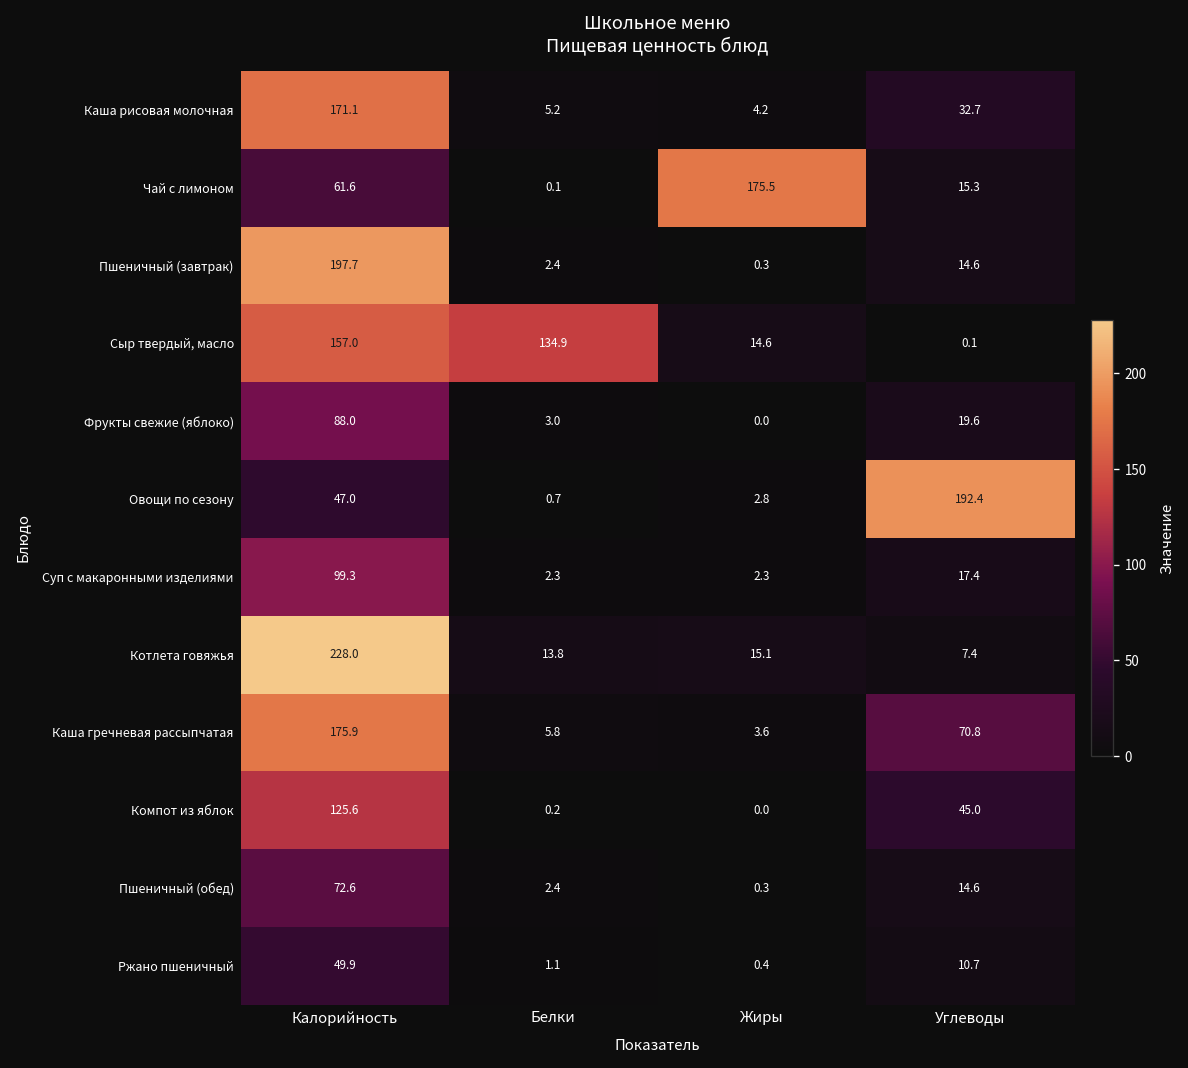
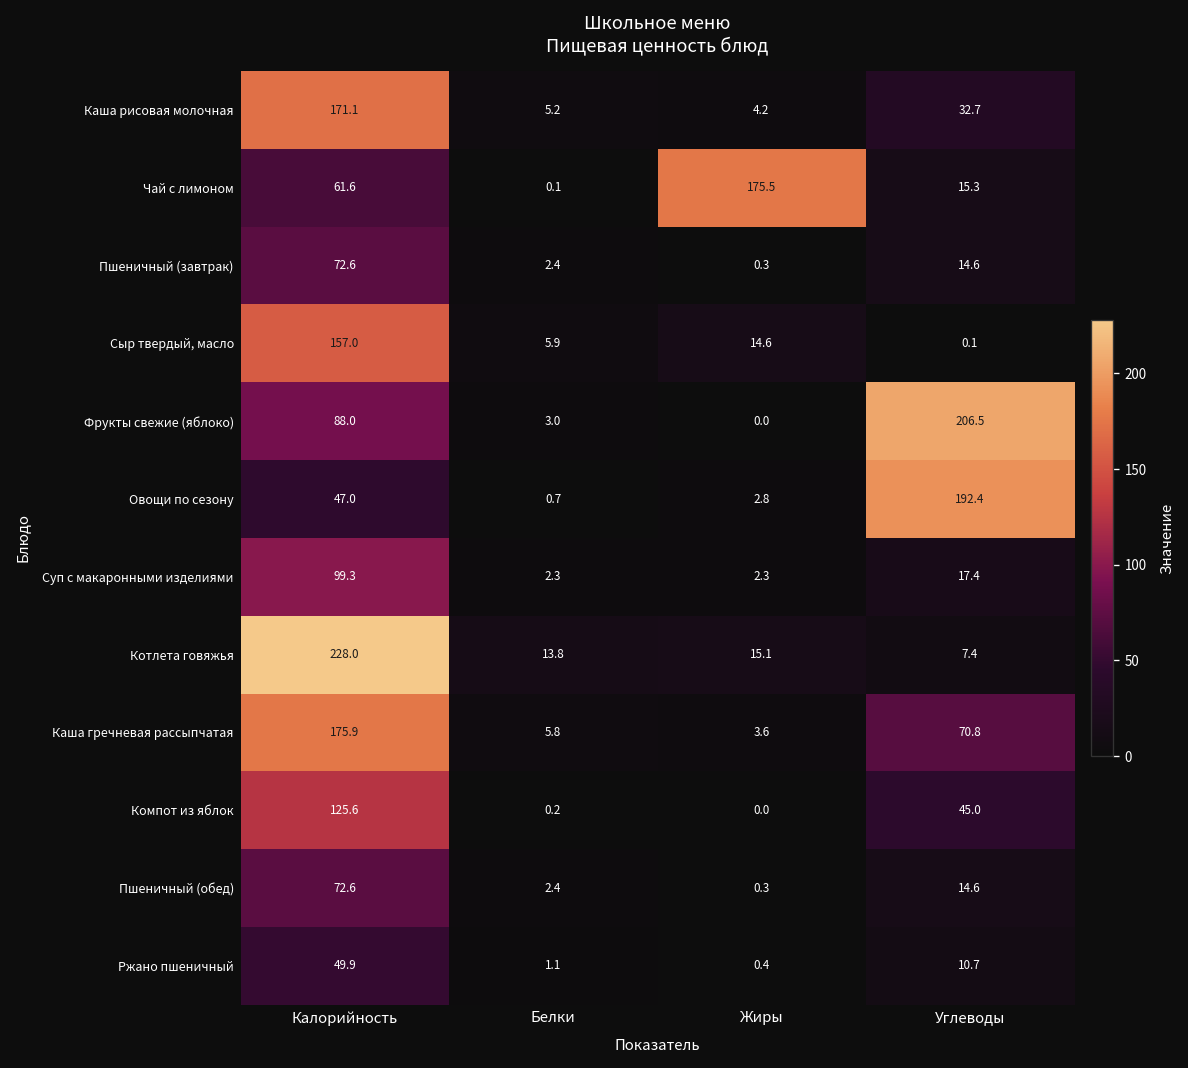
  {
    "Каша рисовая молочная": {
      "Калорийность": 171.1,
      "Белки": 5.2,
      "Жиры": 4.2,
      "Углеводы": 32.7
    },
    "Чай с лимоном": {
      "Калорийность": 61.6,
      "Белки": 0.1,
      "Жиры": 175.5,
      "Углеводы": 15.3
    },
    "Пшеничный (завтрак)": {
-     "Калорийность": 197.7,
+     "Калорийность": 72.6,
      "Белки": 2.4,
      "Жиры": 0.3,
      "Углеводы": 14.6
    },
    "Сыр твердый, масло": {
      "Калорийность": 157.0,
-     "Белки": 134.9,
+     "Белки": 5.9,
      "Жиры": 14.6,
      "Углеводы": 0.1
    },
    "Фрукты свежие (яблоко)": {
      "Калорийность": 88.0,
      "Белки": 3.0,
      "Жиры": 0.0,
-     "Углеводы": 19.6
+     "Углеводы": 206.5
    },
    "Овощи по сезону": {
      "Калорийность": 47.0,
      "Белки": 0.7,
      "Жиры": 2.8,
      "Углеводы": 192.4
    },
    "Суп с макаронными изделиями": {
      "Калорийность": 99.3,
      "Белки": 2.3,
      "Жиры": 2.3,
      "Углеводы": 17.4
    },
    "Котлета говяжья": {
      "Калорийность": 228.0,
      "Белки": 13.8,
      "Жиры": 15.1,
      "Углеводы": 7.4
    },
    "Каша гречневая рассыпчатая": {
      "Калорийность": 175.9,
      "Белки": 5.8,
      "Жиры": 3.6,
      "Углеводы": 70.8
    },
    "Компот из яблок": {
      "Калорийность": 125.6,
      "Белки": 0.2,
      "Жиры": 0.0,
      "Углеводы": 45.0
    },
    "Пшеничный (обед)": {
      "Калорийность": 72.6,
      "Белки": 2.4,
      "Жиры": 0.3,
      "Углеводы": 14.6
    },
    "Ржано пшеничный": {
      "Калорийность": 49.9,
      "Белки": 1.1,
      "Жиры": 0.4,
      "Углеводы": 10.7
    }
  }
